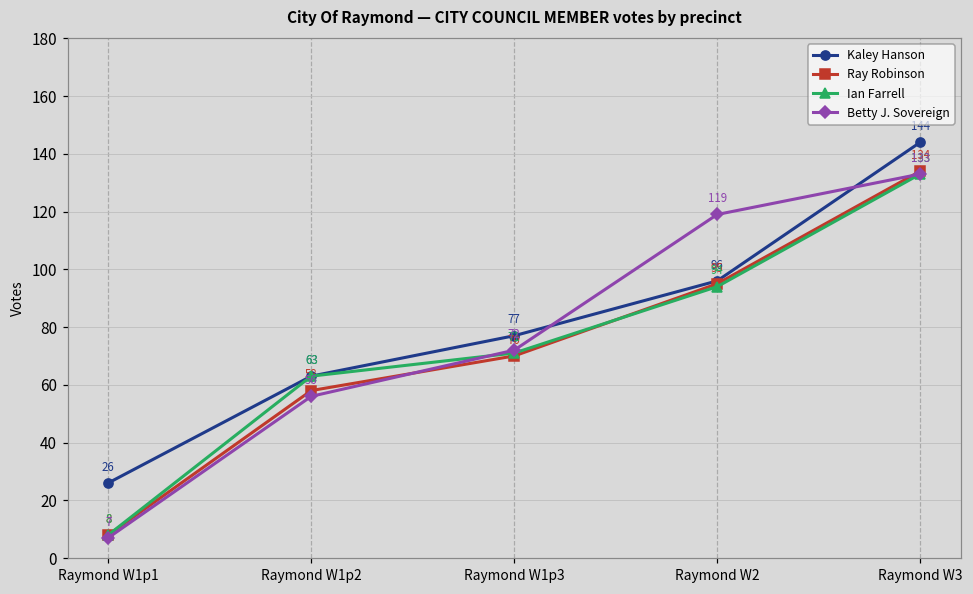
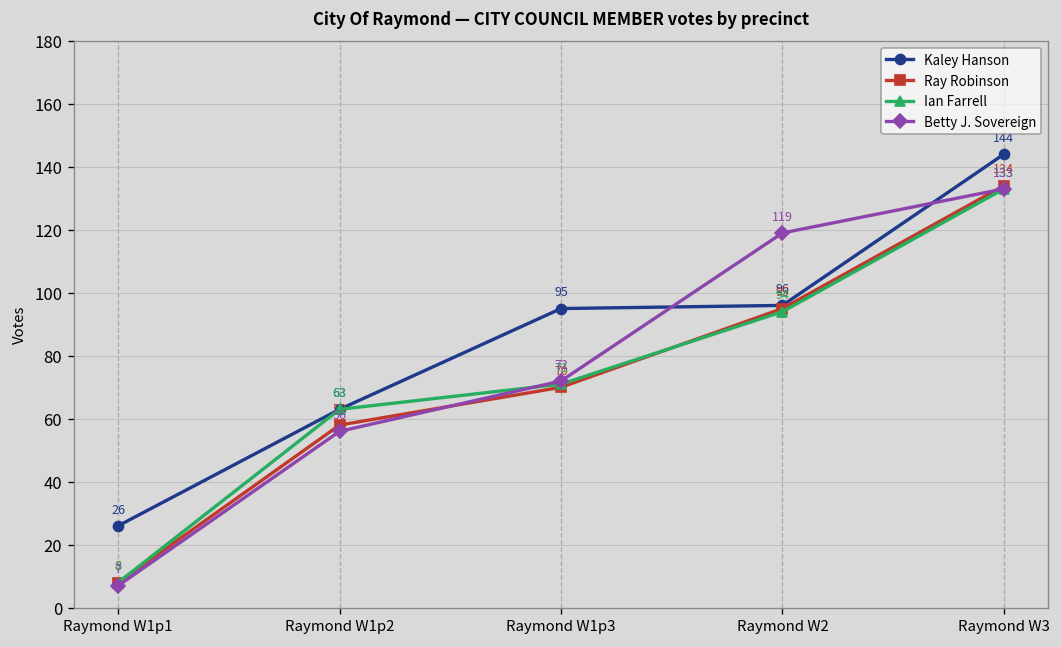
  {
    "Kaley Hanson": {
      "Raymond W1p1": 26,
-     "Raymond W1p3": 77,
+     "Raymond W1p3": 95,
      "Raymond W3": 144
    },
    "Betty J. Sovereign": {
      "Raymond W2": 119
    }
  }
